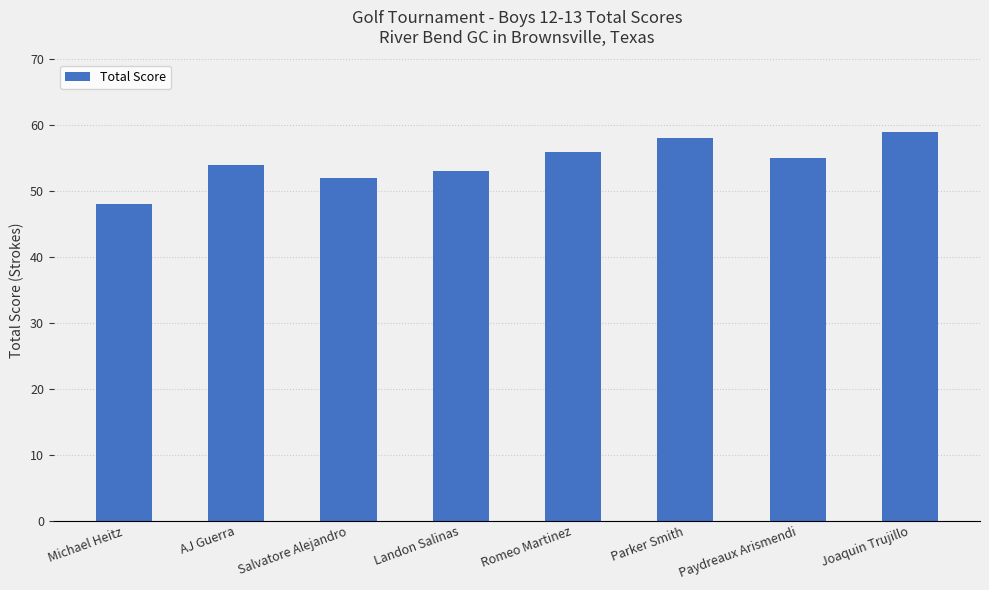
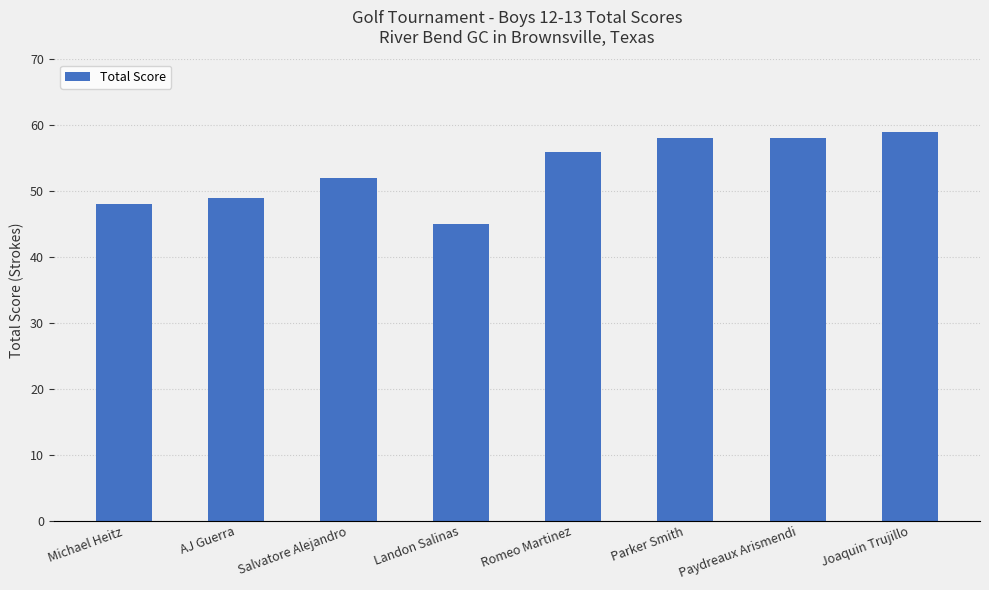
  {
    "Michael Heitz": 48,
-   "AJ Guerra": 54,
+   "AJ Guerra": 49,
    "Salvatore Alejandro": 52,
-   "Landon Salinas": 53,
+   "Landon Salinas": 45,
    "Romeo Martinez": 56,
    "Parker Smith": 58,
-   "Paydreaux Arismendi": 55,
+   "Paydreaux Arismendi": 58,
    "Joaquin Trujillo": 59
  }
